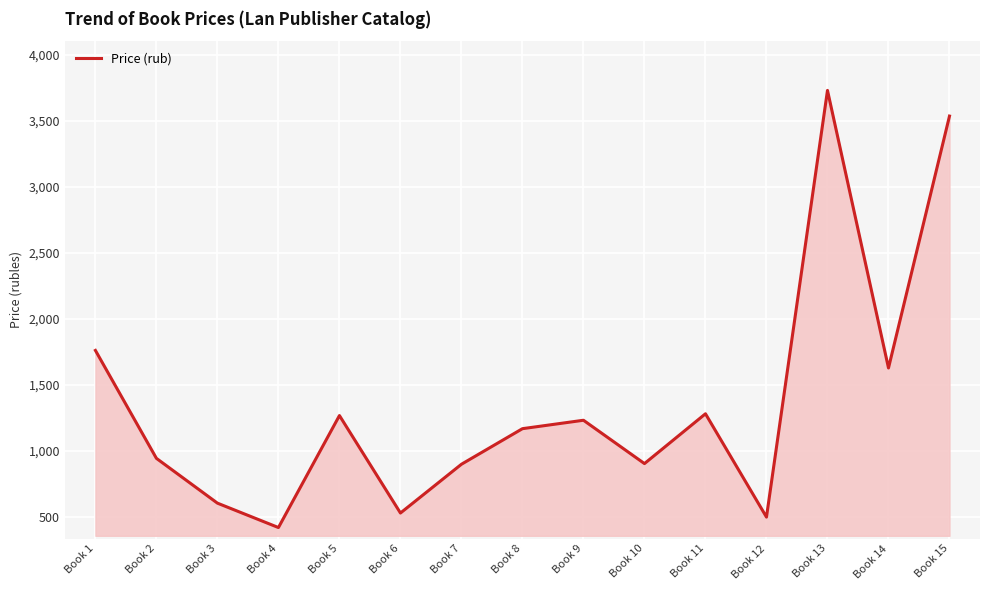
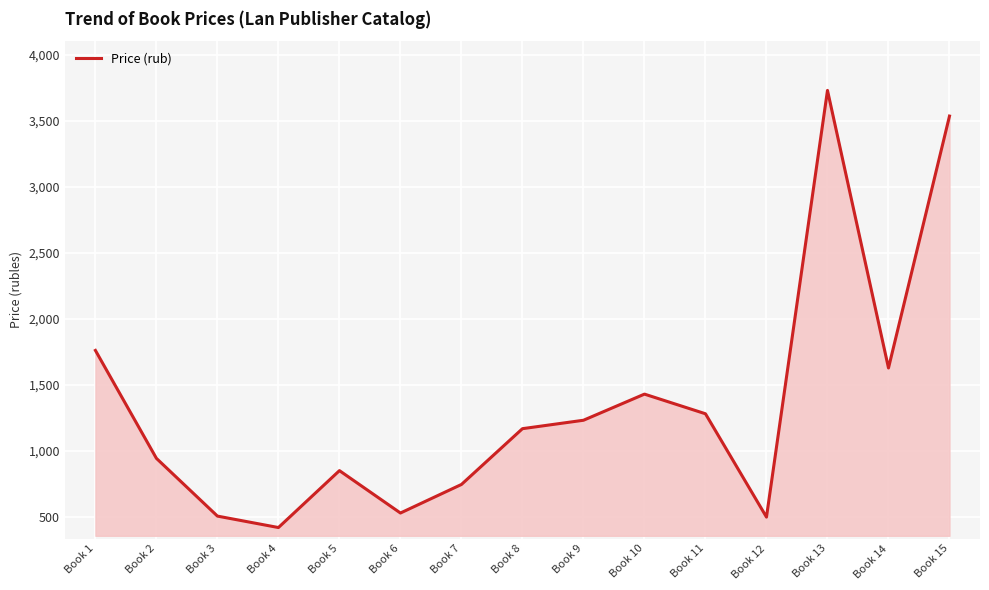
  {
    "Book 1": "1,760",
    "Book 2": "940",
-   "Book 3": "600",
+   "Book 3": "500",
    "Book 4": "420",
-   "Book 5": "1,270",
+   "Book 5": "850",
    "Book 6": "530",
-   "Book 7": "900",
+   "Book 7": "740",
    "Book 8": "1,170",
    "Book 9": "1,230",
-   "Book 10": "900",
+   "Book 10": "1,430",
    "Book 11": "1,280",
    "Book 12": "500",
    "Book 13": "3,730",
    "Book 14": "1,630",
    "Book 15": "3,530"
  }
